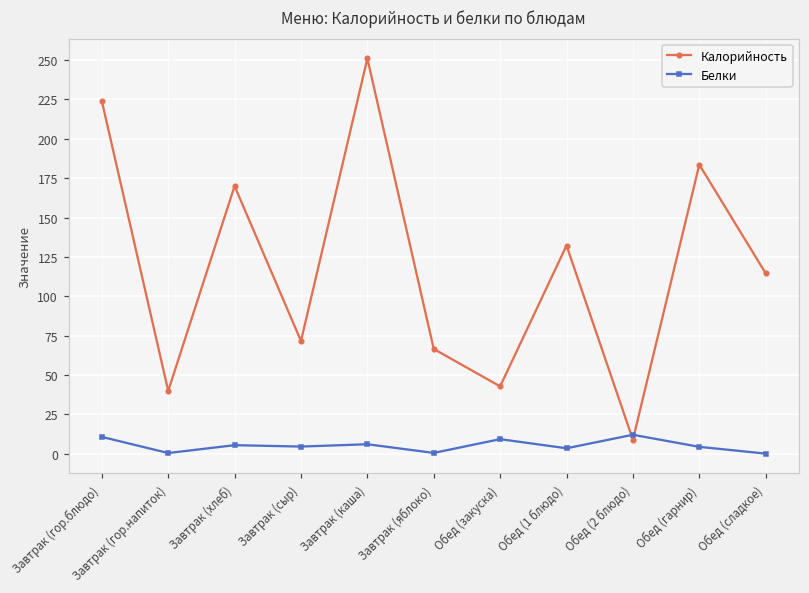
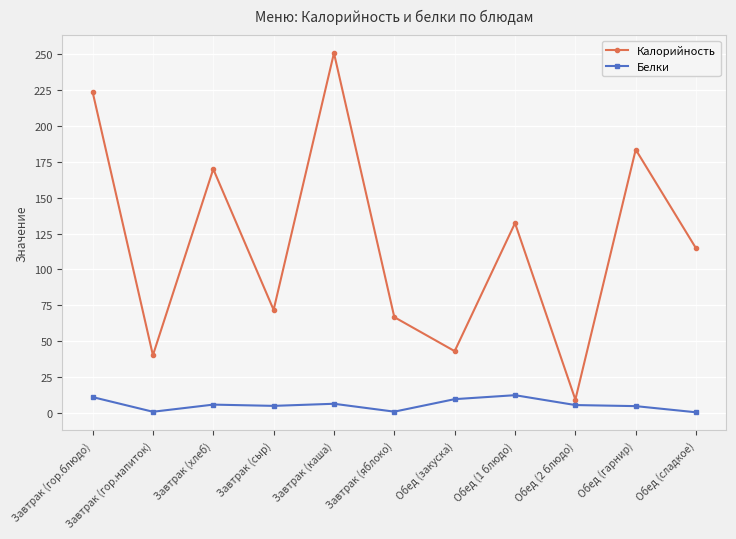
  {
    "Калорийность": {
      "Завтрак (гор.блюдо)": 224,
      "Завтрак (гор.напиток)": 40,
      "Завтрак (хлеб)": 170,
      "Завтрак (сыр)": 72,
      "Завтрак (каша)": 251,
      "Завтрак (яблоко)": 67,
      "Обед (закуска)": 43,
      "Обед (1 блюдо)": 132,
      "Обед (2 блюдо)": 9,
      "Обед (гарнир)": 184,
      "Обед (сладкое)": 115
    },
    "Белки": {
      "Завтрак (гор.блюдо)": 11,
      "Завтрак (гор.напиток)": 1,
      "Завтрак (хлеб)": 6,
      "Завтрак (сыр)": 5,
      "Завтрак (каша)": 6,
      "Завтрак (яблоко)": 1,
      "Обед (закуска)": 9,
-     "Обед (1 блюдо)": 4,
-     "Обед (2 блюдо)": 12,
+     "Обед (1 блюдо)": 12,
+     "Обед (2 блюдо)": 5,
      "Обед (гарнир)": 4,
      "Обед (сладкое)": 0
    }
  }
